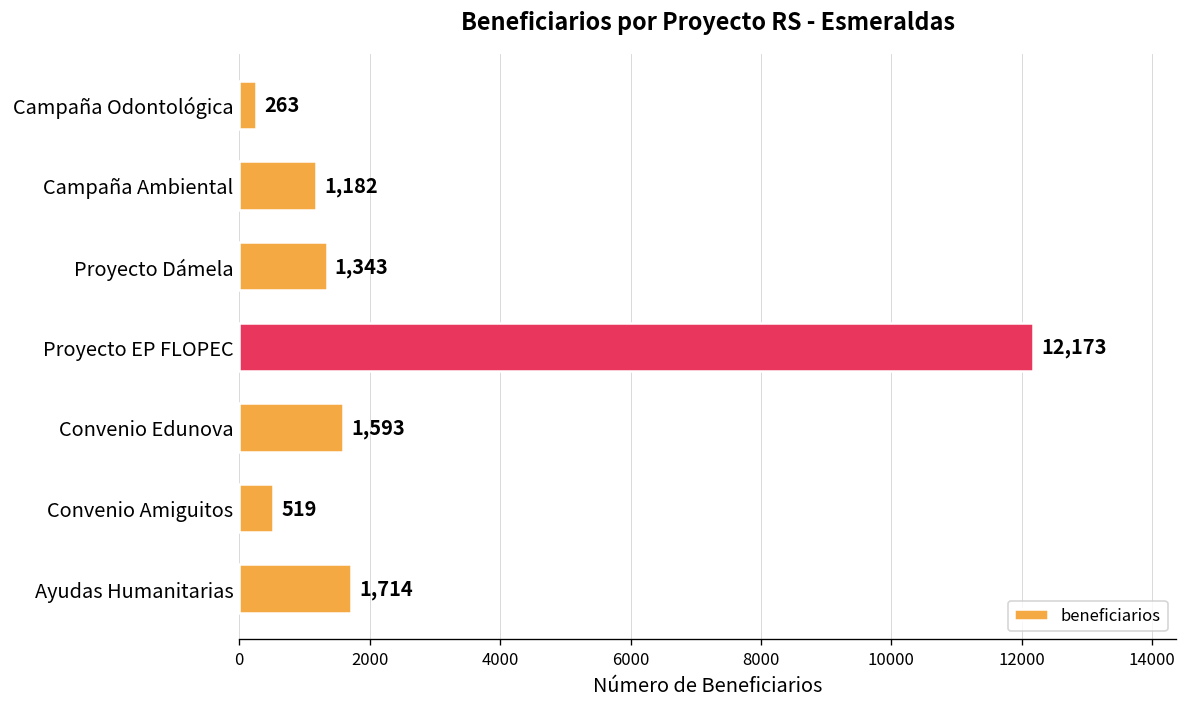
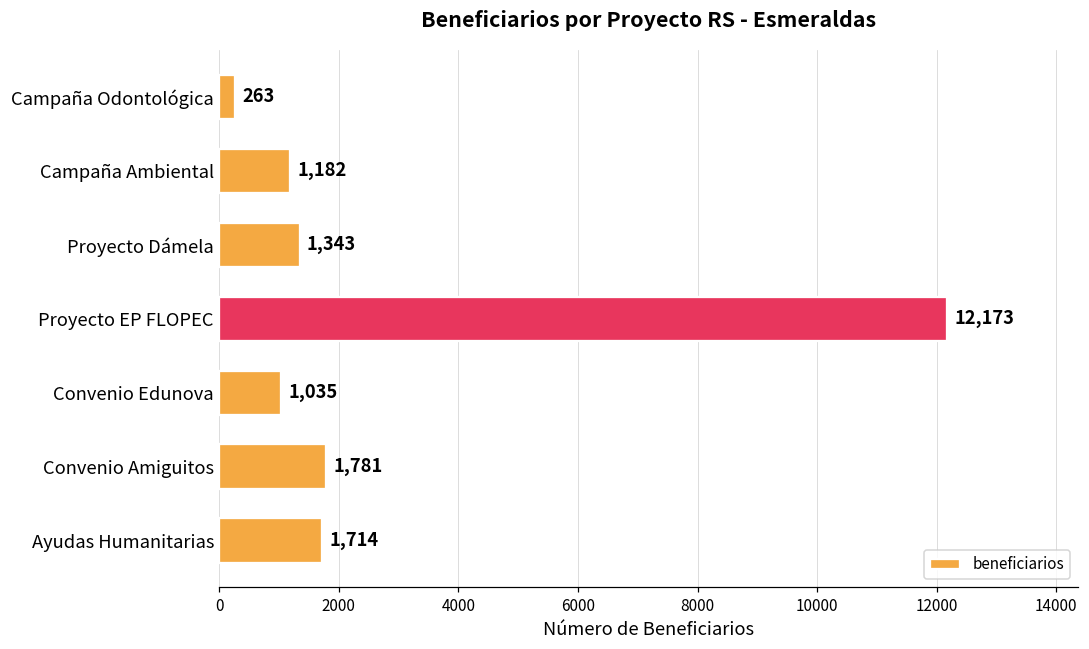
  {
    "Campaña Odontológica": "263",
    "Campaña Ambiental": "1,182",
    "Proyecto Dámela": "1,343",
    "Proyecto EP FLOPEC": "12,173",
-   "Convenio Edunova": "1,593",
-   "Convenio Amiguitos": "519",
+   "Convenio Edunova": "1,035",
+   "Convenio Amiguitos": "1,781",
    "Ayudas Humanitarias": "1,714"
  }
